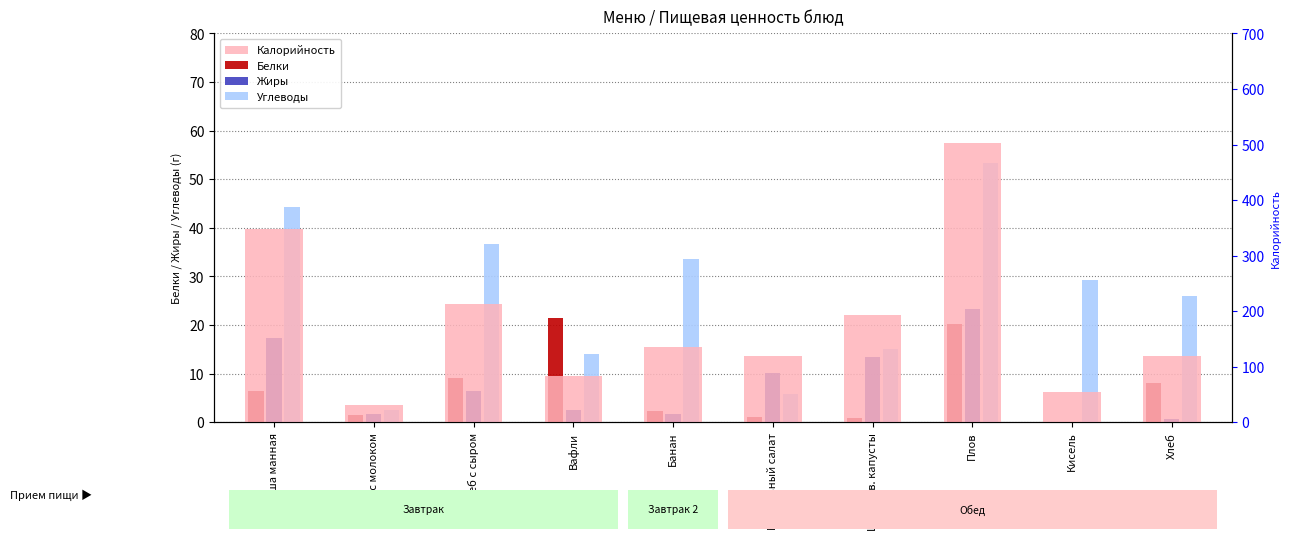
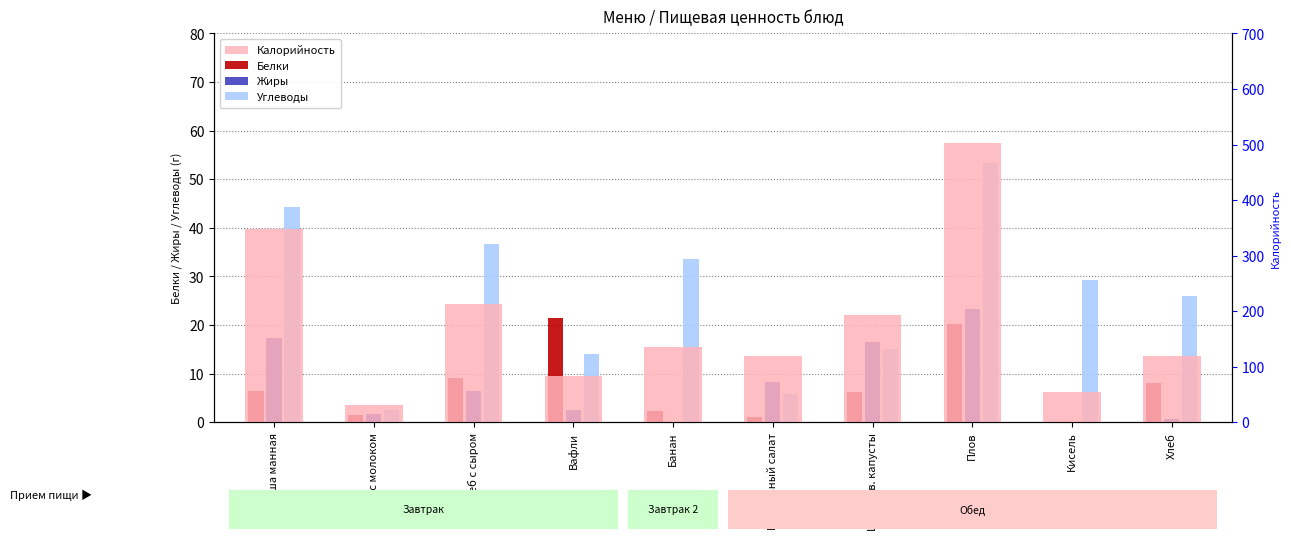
  {
    "Белки": {
      "Каша манная": 6,
      "Чай с молоком": 1,
      "Хлеб с сыром": 9,
      "Вафли": 22,
      "Банан": 2,
      "Морковный салат": 1,
-     "Щи из св. капусты": 1,
+     "Щи из св. капусты": 6,
      "Плов": 20,
      "Хлеб": 8
    },
    "Жиры": {
      "Каша манная": 17,
      "Чай с молоком": 2,
      "Хлеб с сыром": 7,
      "Вафли": 3,
-     "Банан": 2,
-     "Морковный салат": 10,
-     "Щи из св. капусты": 13,
+     "Банан": 0,
+     "Морковный салат": 8,
+     "Щи из св. капусты": 17,
      "Плов": 23,
      "Кисель": 0,
      "Хлеб": 1
    },
    "Углеводы": {
      "Каша манная": 44,
      "Чай с молоком": 2,
      "Хлеб с сыром": 37,
      "Вафли": 14,
      "Банан": 34,
      "Морковный салат": 6,
      "Щи из св. капусты": 15,
      "Плов": 53,
      "Кисель": 29,
      "Хлеб": 26
    },
    "Калорийность": {
      "Каша манная": 350,
      "Чай с молоком": 30,
      "Хлеб с сыром": 210,
      "Вафли": 80,
      "Банан": 140,
      "Морковный салат": 120,
      "Щи из св. капусты": 190,
      "Плов": 500,
      "Кисель": 50,
      "Хлеб": 120
    }
  }
